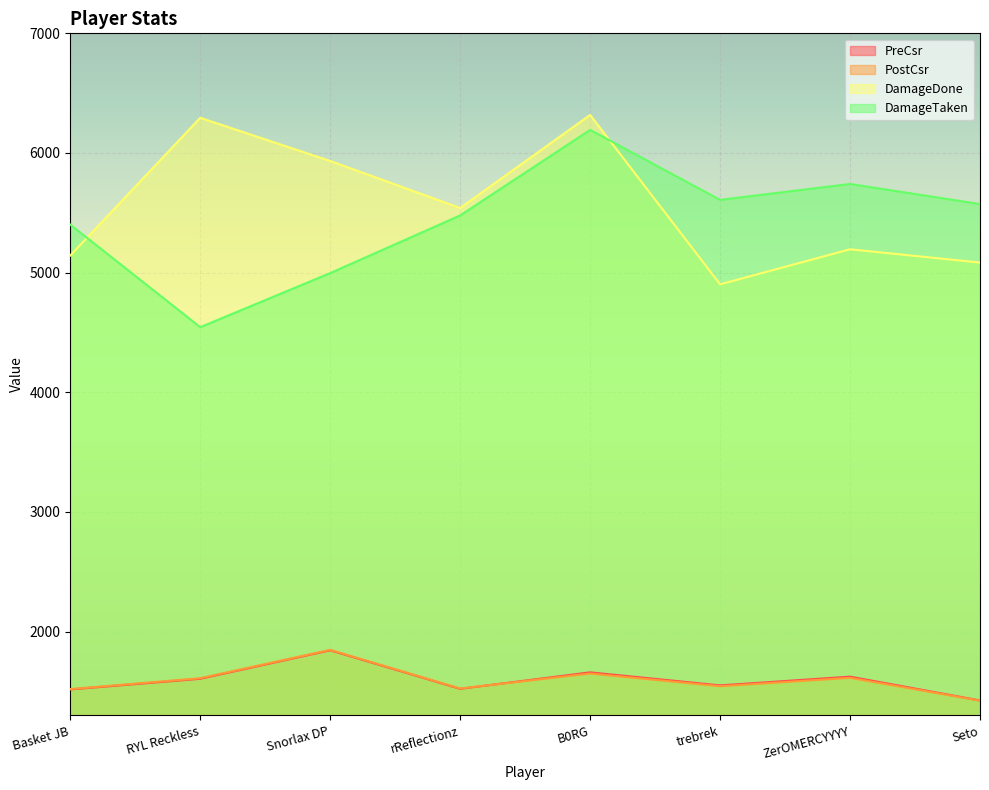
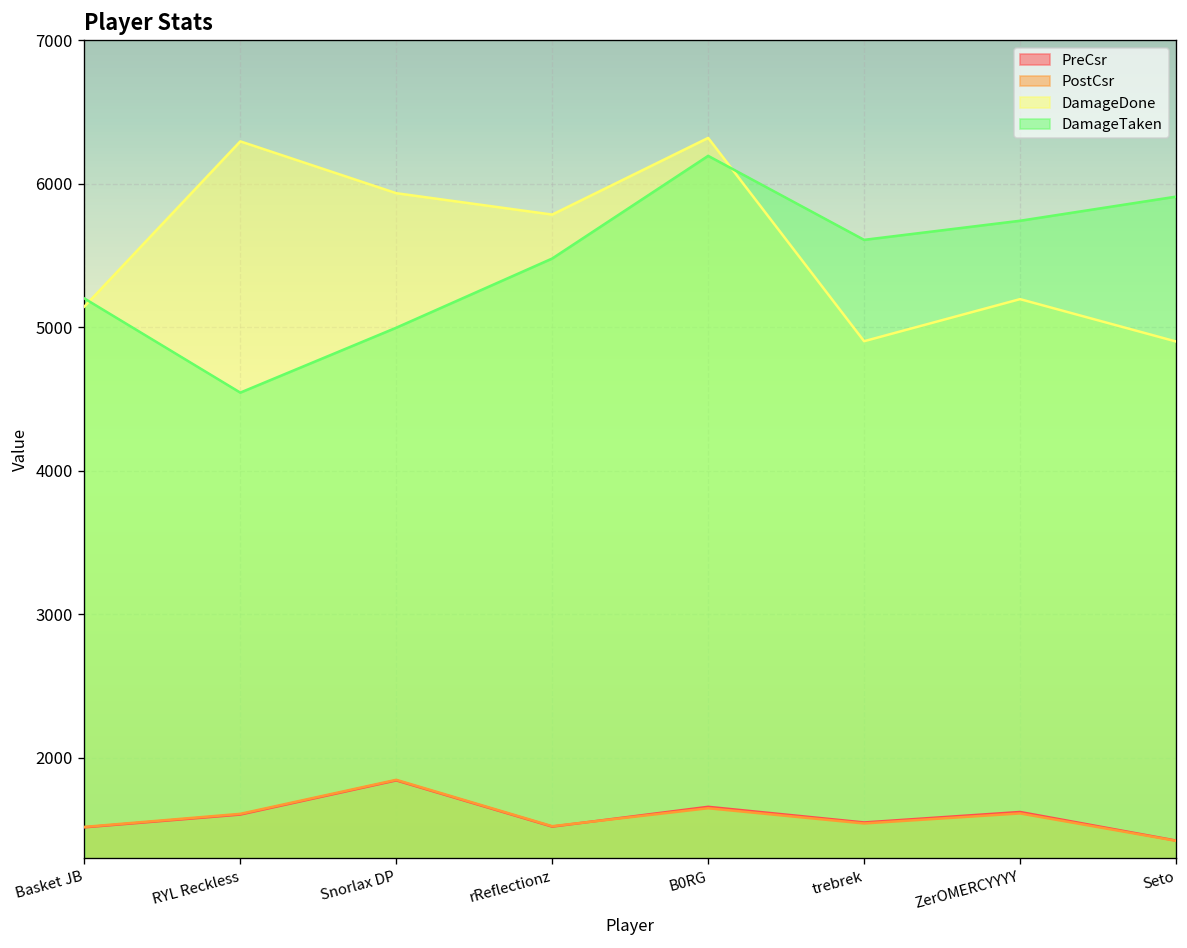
  {
    "DamageDone": {
      "Basket JB": 5140,
      "RYL Reckless": 6290,
      "Snorlax DP": 5930,
-     "rReflectionz": 5540,
+     "rReflectionz": 5780,
      "B0RG": 6320,
      "trebrek": 4900,
      "ZerOMERCYYYY": 5200,
-     "Seto": 5080
+     "Seto": 4900
    },
    "DamageTaken": {
-     "Basket JB": 5400,
+     "Basket JB": 5200,
      "RYL Reckless": 4540,
      "Snorlax DP": 5000,
      "rReflectionz": 5480,
      "B0RG": 6190,
      "trebrek": 5610,
      "ZerOMERCYYYY": 5740,
-     "Seto": 5570
+     "Seto": 5910
    }
  }
